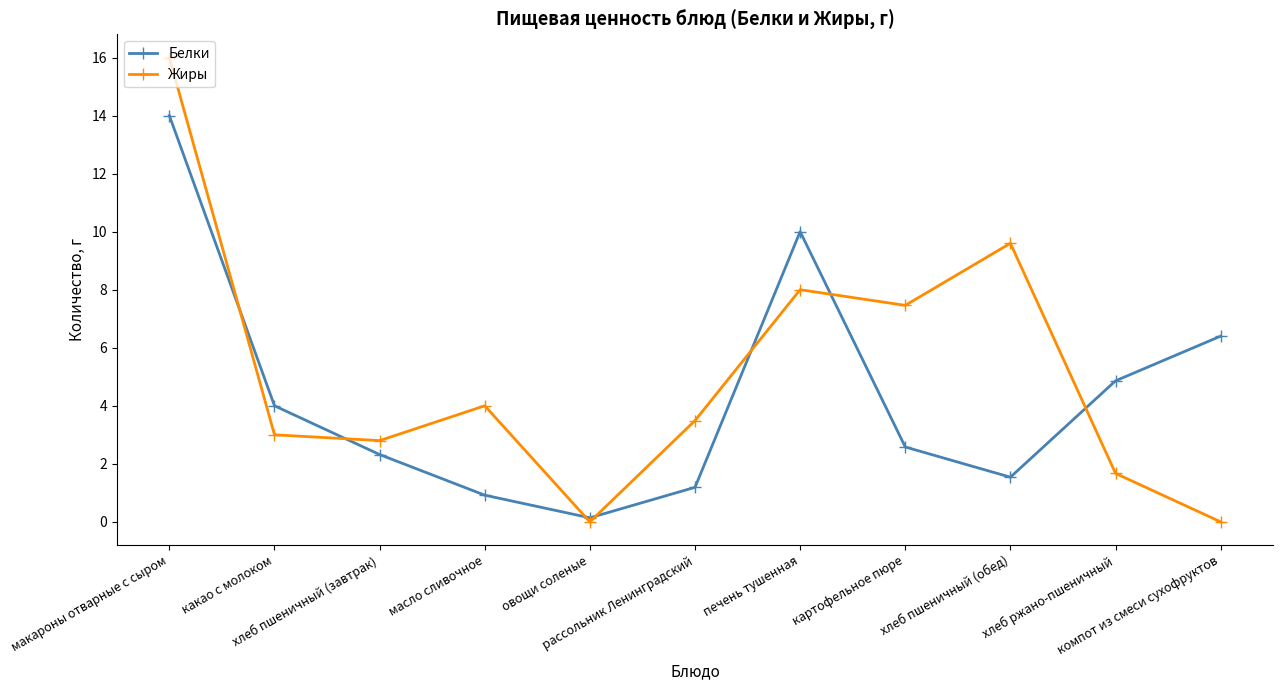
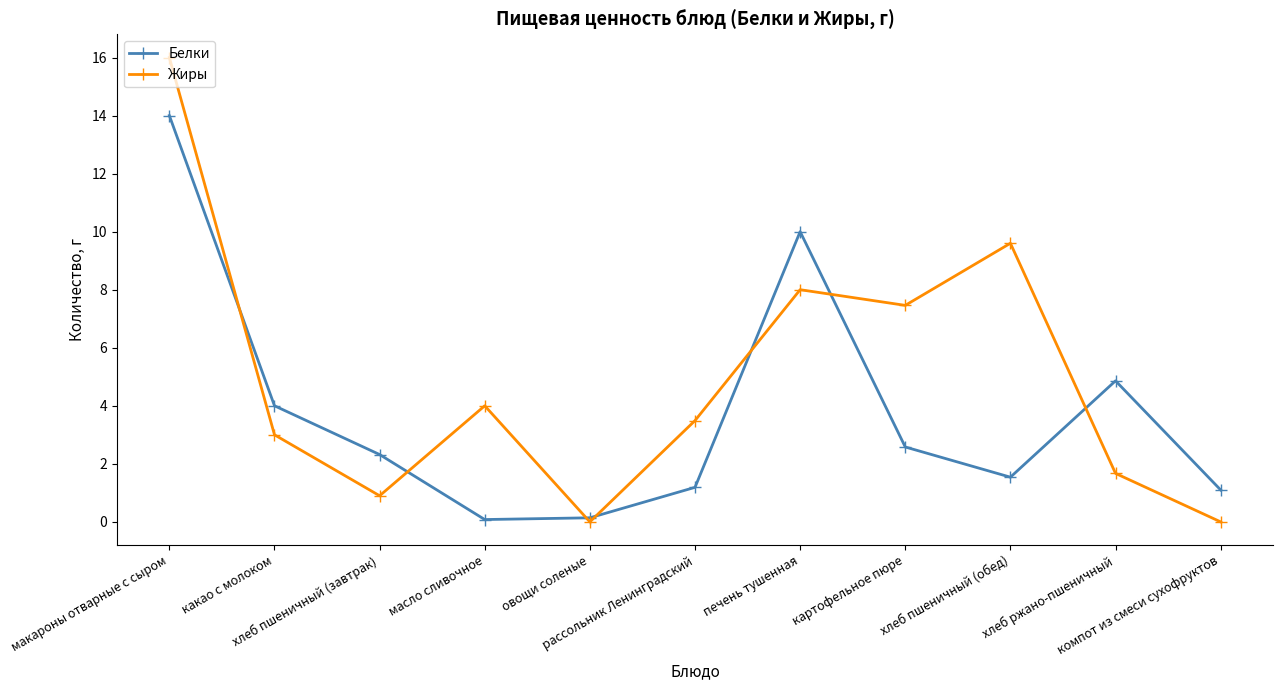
  {
    "Белки": {
      "макароны отварные с сыром": 14.0,
      "какао с молоком": 4.0,
      "хлеб пшеничный (завтрак)": 2.3,
-     "масло сливочное": 0.9,
+     "масло сливочное": 0.1,
      "овощи соленые": 0.1,
      "рассольник Ленинградский": 1.2,
      "печень тушенная": 10.0,
      "картофельное пюре": 2.6,
      "хлеб пшеничный (обед)": 1.5,
      "хлеб ржано-пшеничный": 4.9,
-     "компот из смеси сухофруктов": 6.4
+     "компот из смеси сухофруктов": 1.1
    },
    "Жиры": {
      "какао с молоком": 3.0,
-     "хлеб пшеничный (завтрак)": 2.8,
+     "хлеб пшеничный (завтрак)": 0.9,
      "масло сливочное": 4.0,
      "овощи соленые": 0.0,
      "рассольник Ленинградский": 3.5,
      "печень тушенная": 8.0,
      "картофельное пюре": 7.5,
      "хлеб пшеничный (обед)": 9.6,
      "хлеб ржано-пшеничный": 1.7,
      "компот из смеси сухофруктов": 0.0
    }
  }
